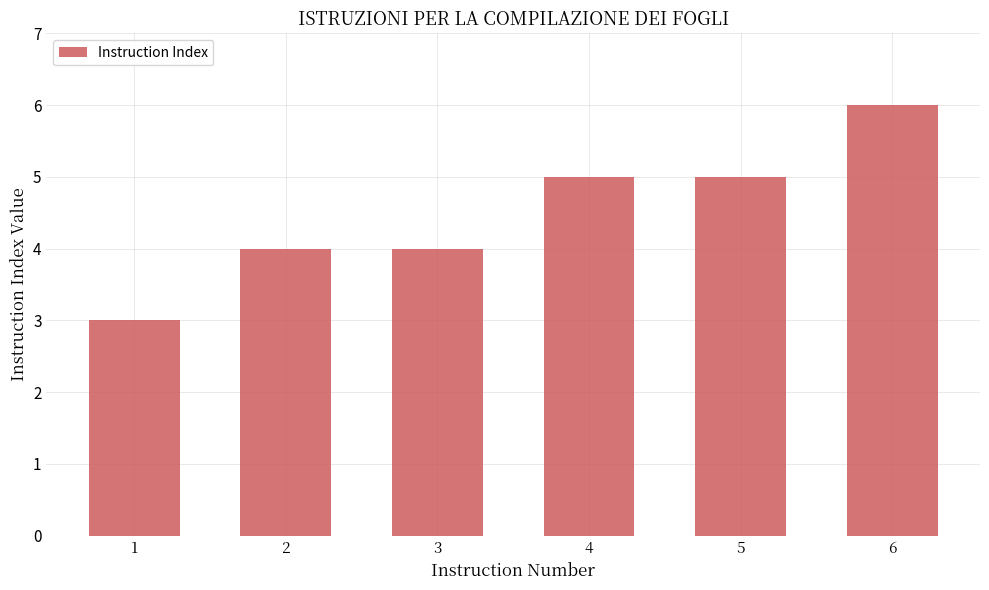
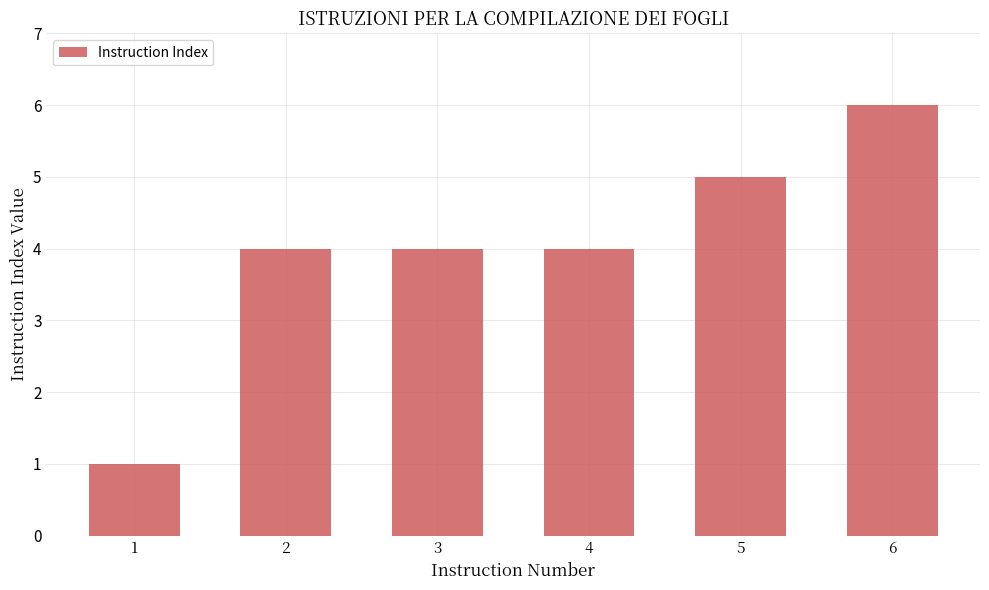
  {
-   "1": 3,
+   "1": 1,
    "2": 4,
    "3": 4,
-   "4": 5,
+   "4": 4,
    "5": 5,
    "6": 6
  }
